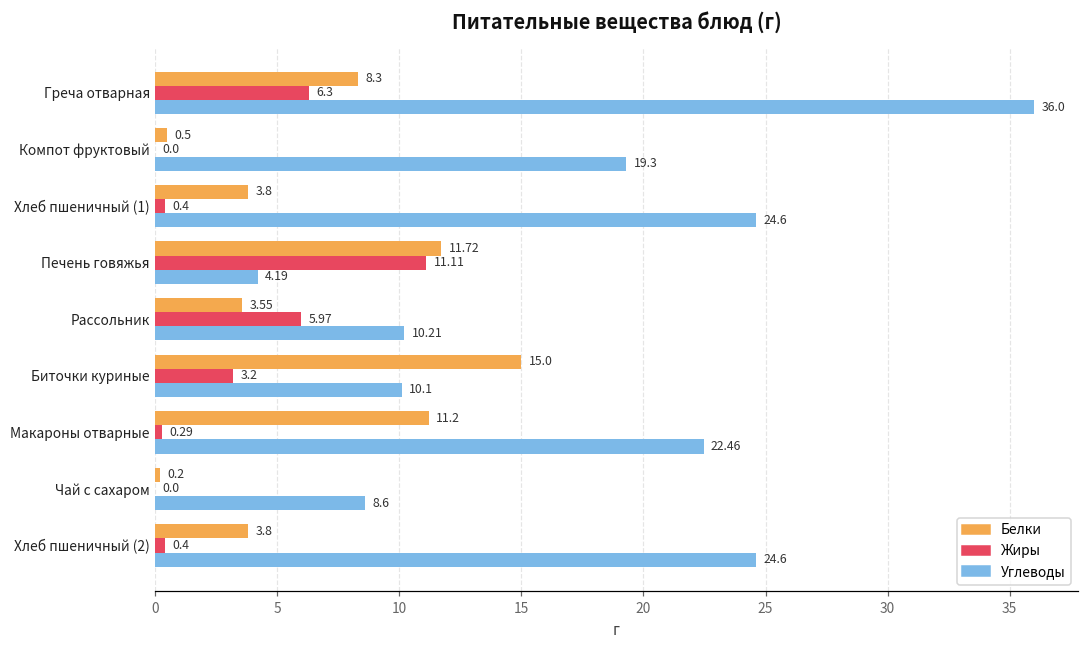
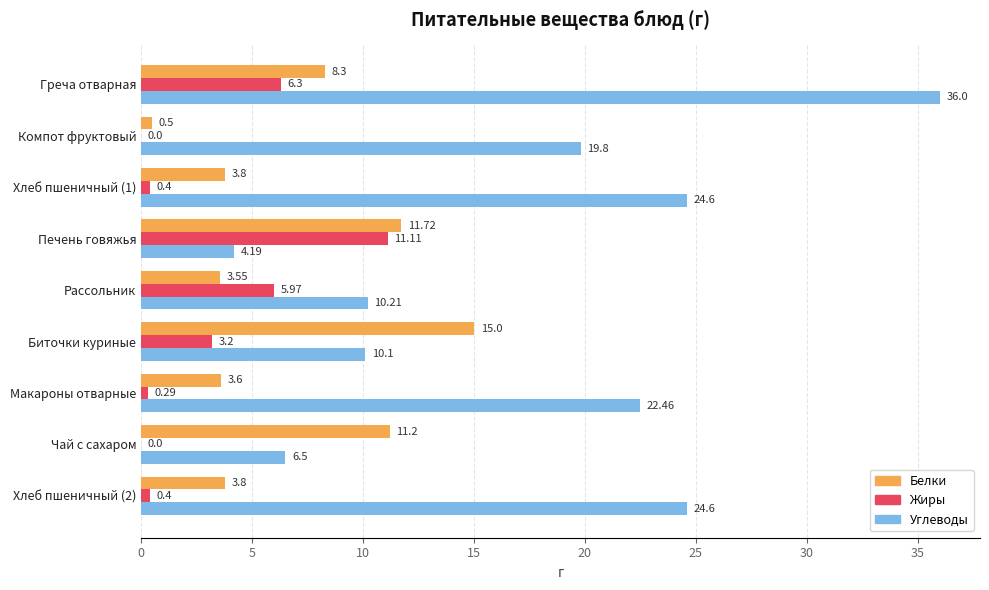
  {
    "Белки": {
      "Греча отварная": 8.3,
      "Компот фруктовый": 0.5,
      "Хлеб пшеничный (1)": 3.8,
      "Печень говяжья": 11.72,
      "Рассольник": 3.55,
      "Биточки куриные": 15.0,
-     "Макароны отварные": 11.2,
-     "Чай с сахаром": 0.2,
+     "Макароны отварные": 3.6,
+     "Чай с сахаром": 11.2,
      "Хлеб пшеничный (2)": 3.8
    },
    "Жиры": {
      "Греча отварная": 6.3,
      "Компот фруктовый": 0.0,
      "Хлеб пшеничный (1)": 0.4,
      "Печень говяжья": 11.11,
      "Рассольник": 5.97,
      "Биточки куриные": 3.2,
      "Макароны отварные": 0.29,
      "Чай с сахаром": 0.0,
      "Хлеб пшеничный (2)": 0.4
    },
    "Углеводы": {
      "Греча отварная": 36.0,
-     "Компот фруктовый": 19.3,
+     "Компот фруктовый": 19.8,
      "Хлеб пшеничный (1)": 24.6,
      "Печень говяжья": 4.19,
      "Рассольник": 10.21,
      "Биточки куриные": 10.1,
      "Макароны отварные": 22.46,
-     "Чай с сахаром": 8.6,
+     "Чай с сахаром": 6.5,
      "Хлеб пшеничный (2)": 24.6
    }
  }
